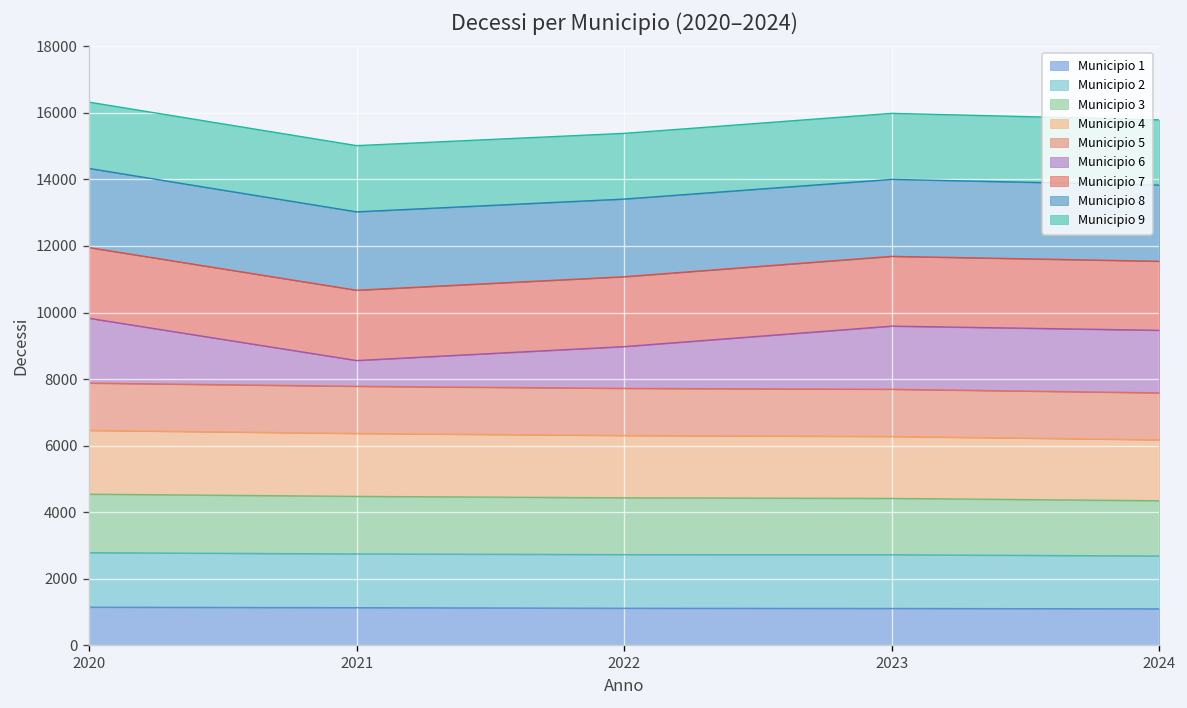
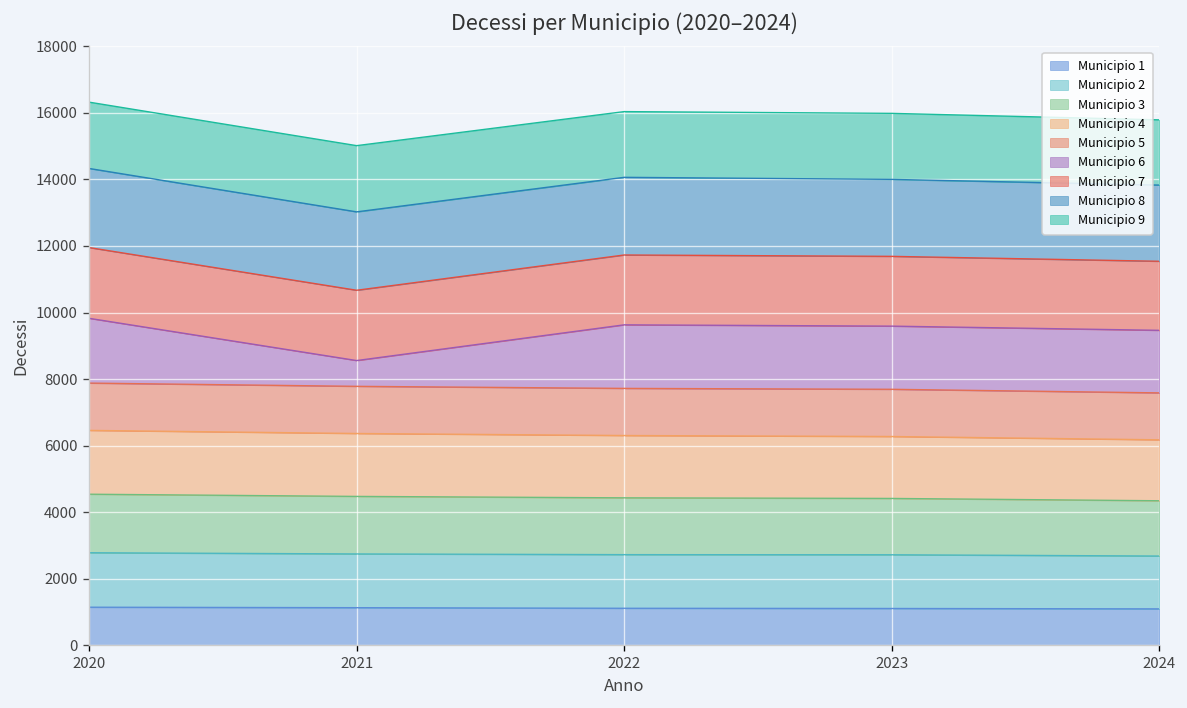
  {
    "Municipio 6": {
      "2020": 1900,
      "2021": 800,
-     "2022": 1300,
+     "2022": 1900,
      "2023": 1900,
      "2024": 1900
    }
  }
